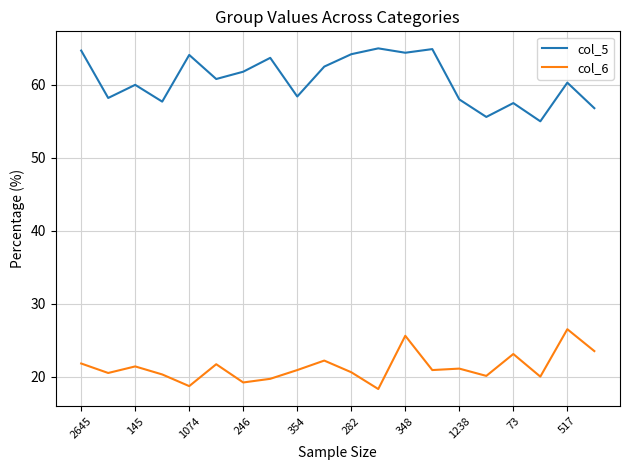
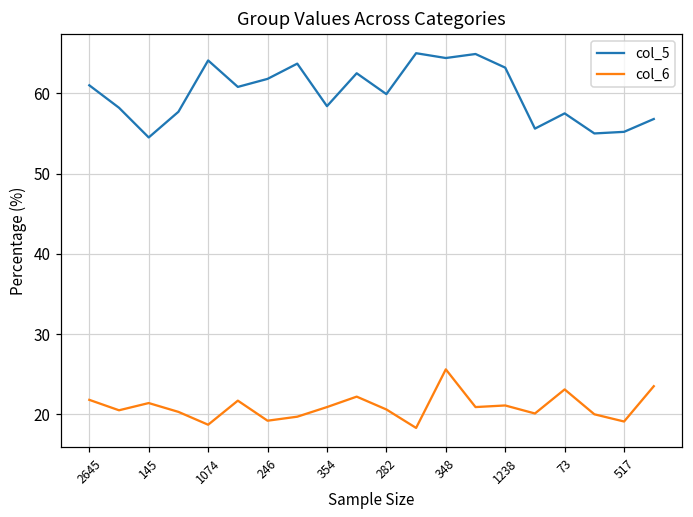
  {
    "col_5": {
-     "2645": 65,
-     "145": 60,
+     "2645": 61,
+     "145": 55,
      "1074": 64,
      "246": 62,
      "354": 58,
-     "282": 64,
+     "282": 60,
      "348": 64,
-     "1238": 58,
+     "1238": 63,
      "73": 58,
-     "517": 60
+     "517": 55
    },
    "col_6": {
      "2645": 22,
      "145": 21,
      "1074": 19,
      "246": 19,
      "354": 21,
      "282": 21,
      "348": 26,
      "1238": 21,
      "73": 23,
-     "517": 27
+     "517": 19
    }
  }
